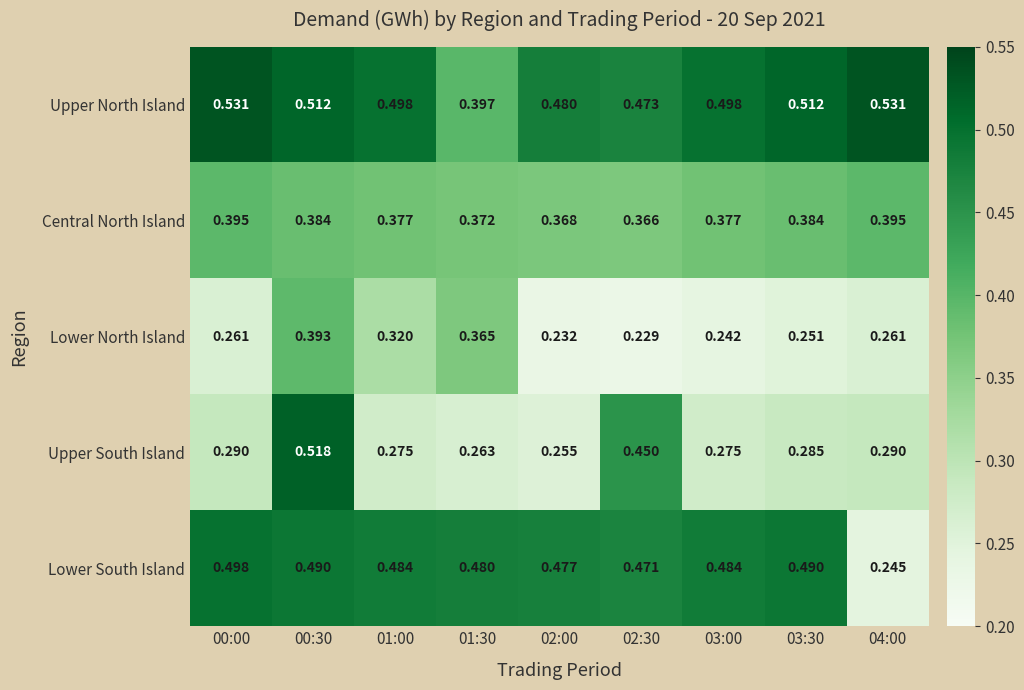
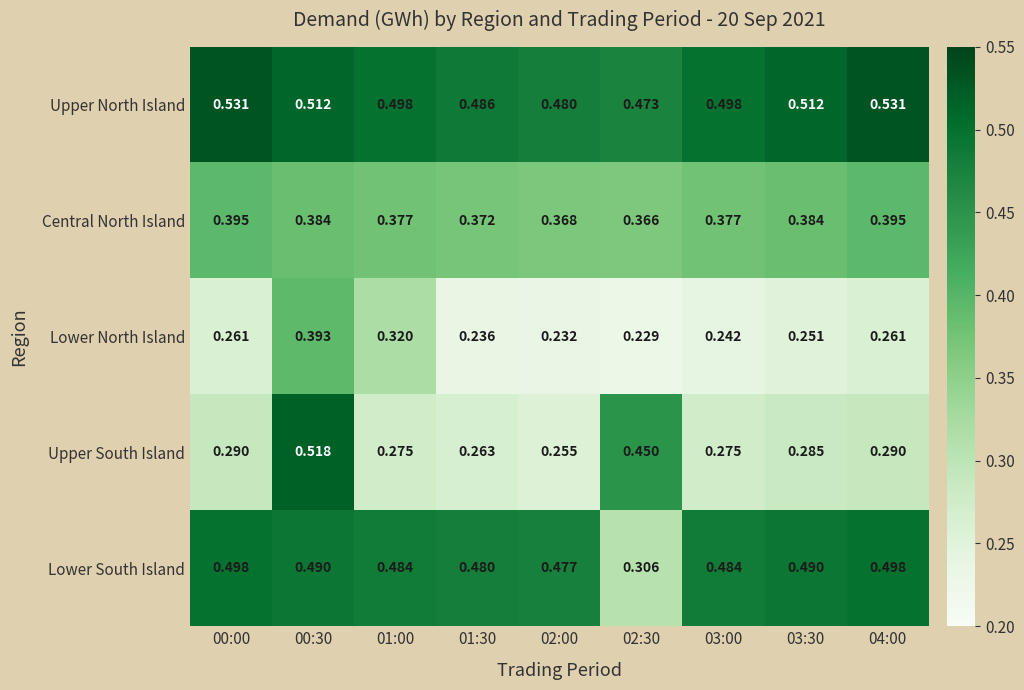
  {
    "Upper North Island": {
      "00:00": 0.531,
      "00:30": 0.512,
      "01:00": 0.498,
-     "01:30": 0.397,
+     "01:30": 0.486,
      "02:00": 0.480,
      "02:30": 0.473,
      "03:00": 0.498,
      "03:30": 0.512,
      "04:00": 0.531
    },
    "Central North Island": {
      "00:00": 0.395,
      "00:30": 0.384,
      "01:00": 0.377,
      "01:30": 0.372,
      "02:00": 0.368,
      "02:30": 0.366,
      "03:00": 0.377,
      "03:30": 0.384,
      "04:00": 0.395
    },
    "Lower North Island": {
      "00:00": 0.261,
      "00:30": 0.393,
      "01:00": 0.320,
-     "01:30": 0.365,
+     "01:30": 0.236,
      "02:00": 0.232,
      "02:30": 0.229,
      "03:00": 0.242,
      "03:30": 0.251,
      "04:00": 0.261
    },
    "Upper South Island": {
      "00:00": 0.290,
      "00:30": 0.518,
      "01:00": 0.275,
      "01:30": 0.263,
      "02:00": 0.255,
      "02:30": 0.450,
      "03:00": 0.275,
      "03:30": 0.285,
      "04:00": 0.290
    },
    "Lower South Island": {
      "00:00": 0.498,
      "00:30": 0.490,
      "01:00": 0.484,
      "01:30": 0.480,
      "02:00": 0.477,
-     "02:30": 0.471,
+     "02:30": 0.306,
      "03:00": 0.484,
      "03:30": 0.490,
-     "04:00": 0.245
+     "04:00": 0.498
    }
  }
